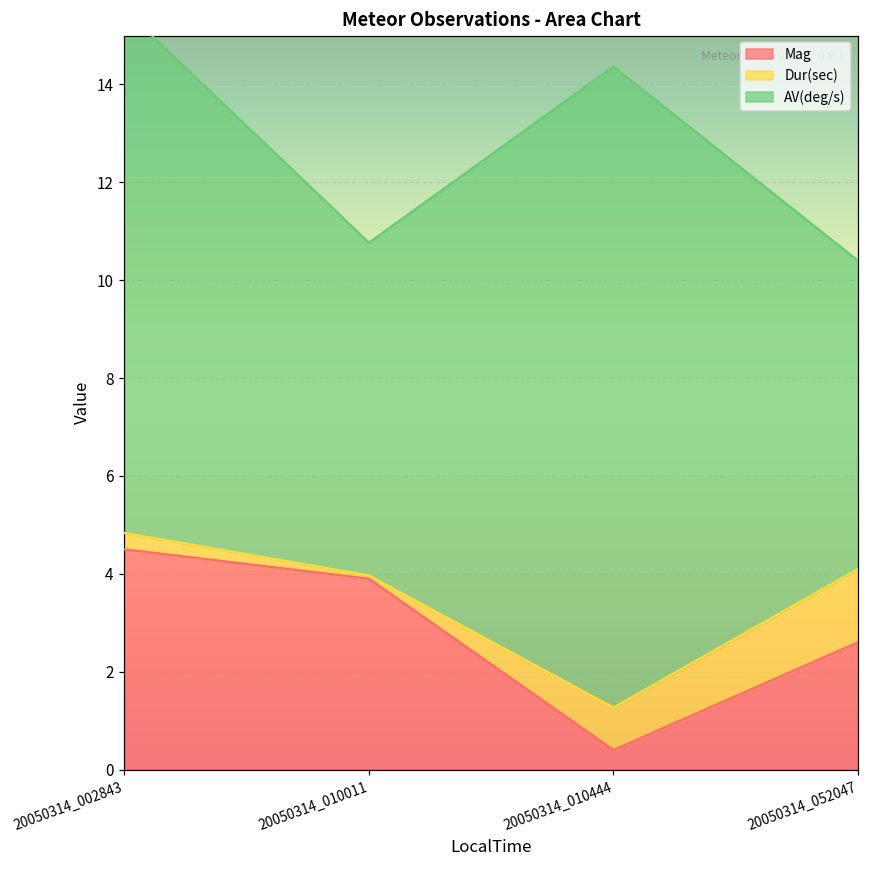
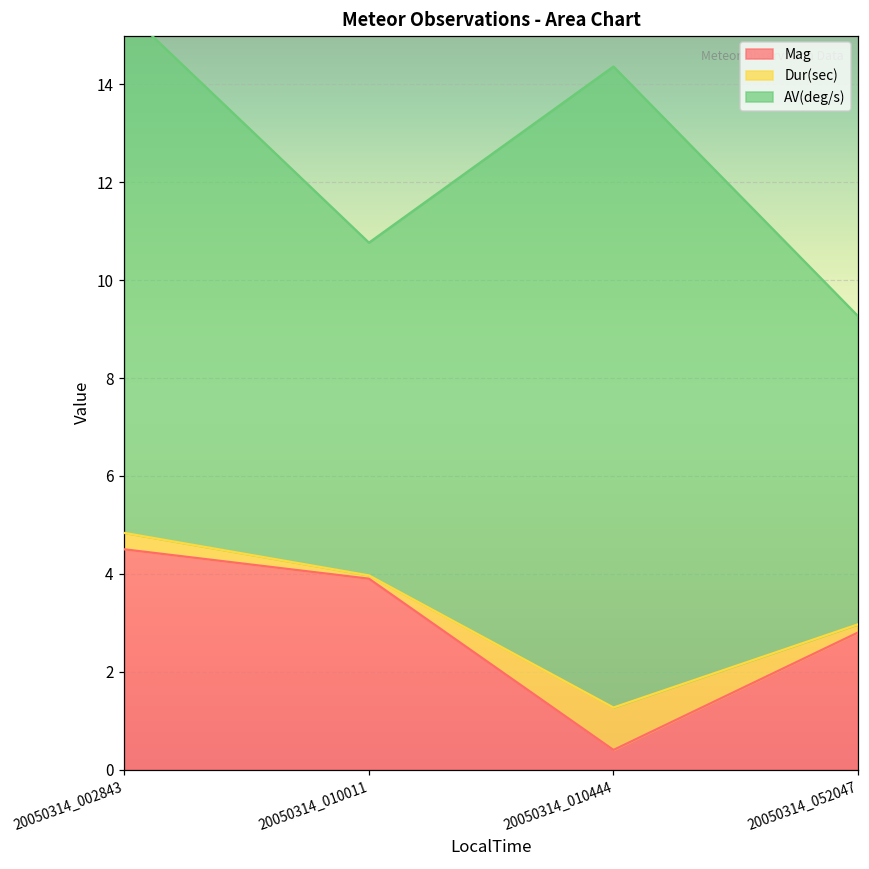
  {
    "Mag": {
      "20050314_002843": 4.5,
      "20050314_010011": 3.9,
      "20050314_010444": 0.4,
-     "20050314_052047": 2.6
+     "20050314_052047": 2.8
    },
    "Dur(sec)": {
      "20050314_002843": 0.3,
      "20050314_010011": 0.1,
      "20050314_010444": 0.9,
-     "20050314_052047": 1.5
+     "20050314_052047": 0.2
    },
    "AV(deg/s)": {
      "20050314_010011": 6.8,
      "20050314_010444": 13.1,
      "20050314_052047": 6.3
    }
  }
